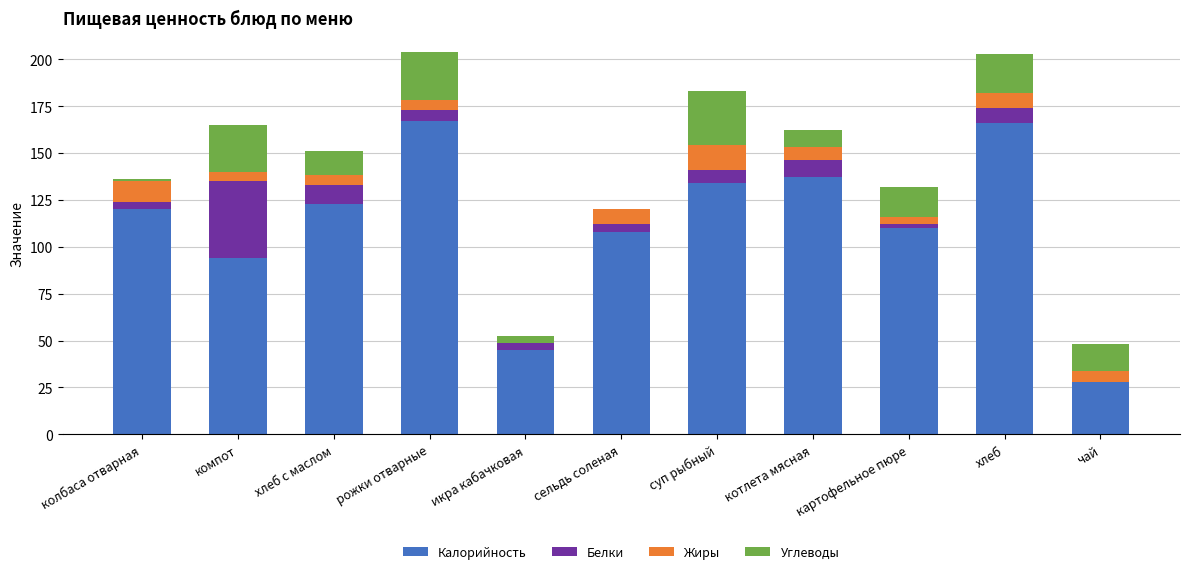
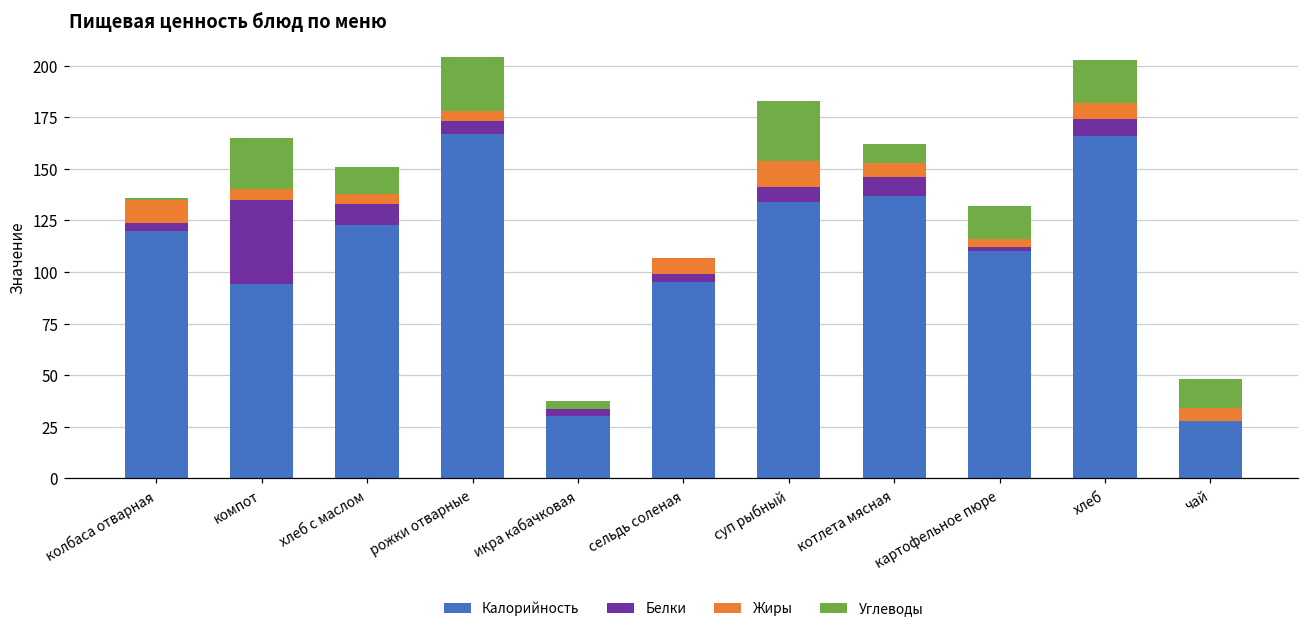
  {
    "Калорийность": {
      "колбаса отварная": 120,
      "компот": 94,
      "хлеб с маслом": 123,
      "рожки отварные": 167,
-     "икра кабачковая": 45,
-     "сельдь соленая": 108,
+     "икра кабачковая": 30,
+     "сельдь соленая": 95,
      "суп рыбный": 134,
      "котлета мясная": 137,
      "картофельное пюре": 110,
      "хлеб": 166,
      "чай": 28
    },
    "Белки": {
      "колбаса отварная": 4,
      "компот": 41,
      "хлеб с маслом": 10,
      "рожки отварные": 6,
      "икра кабачковая": 4,
      "сельдь соленая": 4,
      "суп рыбный": 7,
      "котлета мясная": 9,
      "картофельное пюре": 2,
      "хлеб": 8,
      "чай": 0
    },
    "Жиры": {
      "колбаса отварная": 11,
      "компот": 5,
      "хлеб с маслом": 5,
      "рожки отварные": 5,
      "икра кабачковая": 0,
      "сельдь соленая": 8,
      "суп рыбный": 13,
      "котлета мясная": 7,
      "картофельное пюре": 4,
      "хлеб": 8,
      "чай": 6
    },
    "Углеводы": {
      "компот": 25,
      "хлеб с маслом": 13,
      "рожки отварные": 26,
      "икра кабачковая": 4,
      "сельдь соленая": 0,
      "суп рыбный": 29,
      "котлета мясная": 9,
      "картофельное пюре": 16,
      "хлеб": 21,
      "чай": 14
    }
  }
